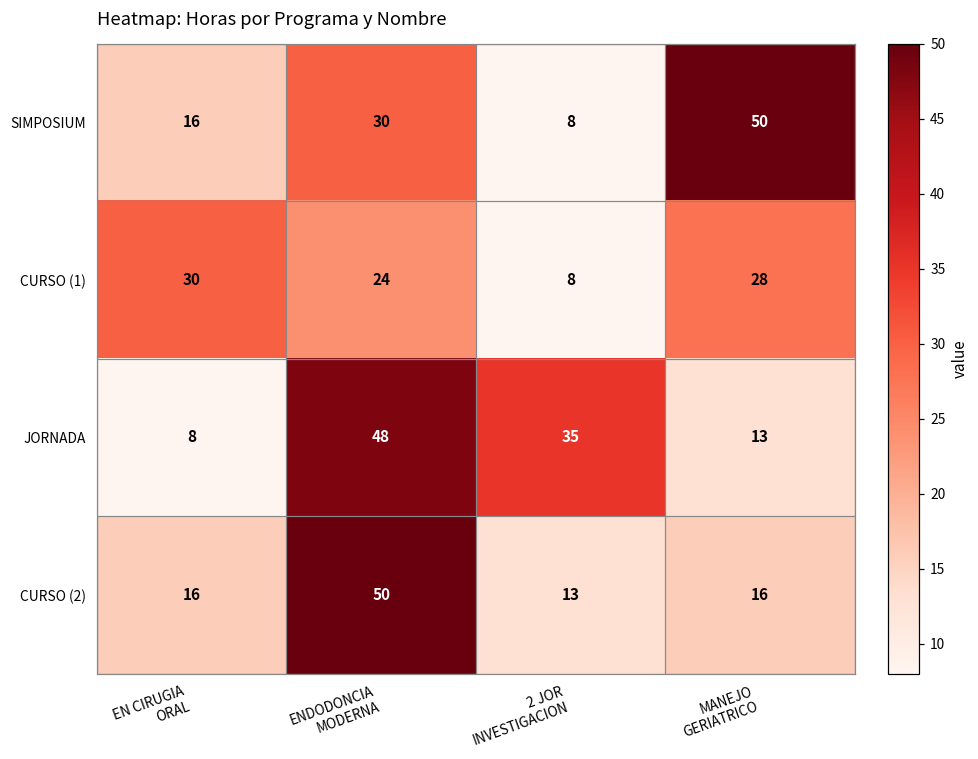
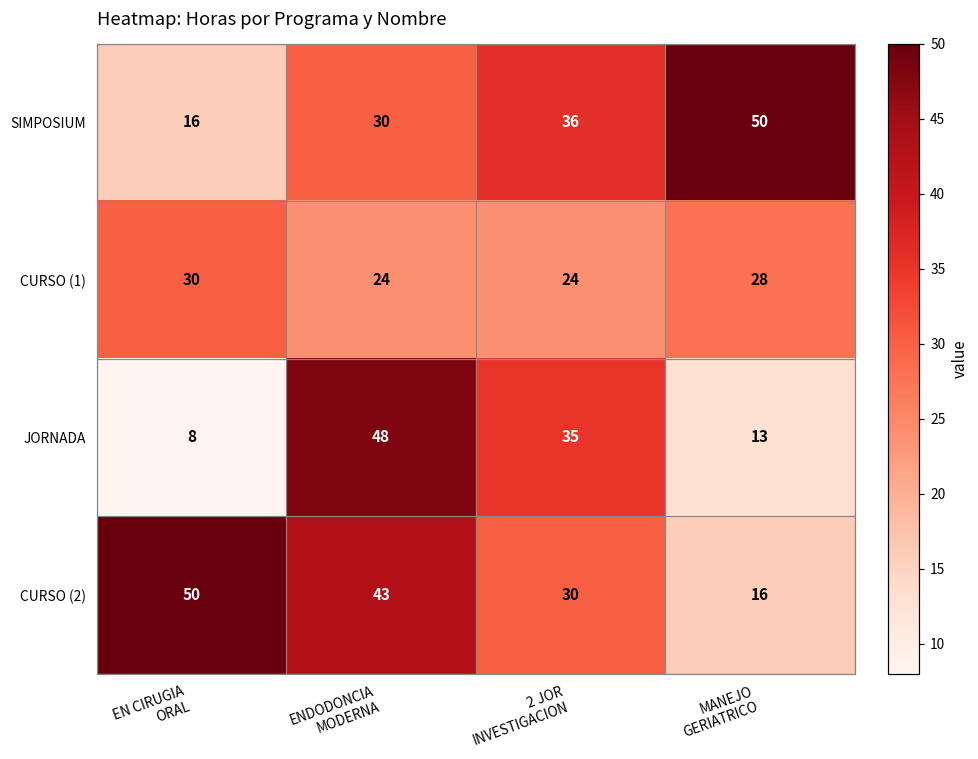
  {
    "SIMPOSIUM": {
      "EN CIRUGIA ORAL": 16,
      "ENDODONCIA MODERNA": 30,
-     "2 JOR INVESTIGACION": 8,
+     "2 JOR INVESTIGACION": 36,
      "MANEJO GERIATRICO": 50
    },
    "CURSO (1)": {
      "EN CIRUGIA ORAL": 30,
      "ENDODONCIA MODERNA": 24,
-     "2 JOR INVESTIGACION": 8,
+     "2 JOR INVESTIGACION": 24,
      "MANEJO GERIATRICO": 28
    },
    "JORNADA": {
      "EN CIRUGIA ORAL": 8,
      "ENDODONCIA MODERNA": 48,
      "2 JOR INVESTIGACION": 35,
      "MANEJO GERIATRICO": 13
    },
    "CURSO (2)": {
-     "EN CIRUGIA ORAL": 16,
-     "ENDODONCIA MODERNA": 50,
-     "2 JOR INVESTIGACION": 13,
+     "EN CIRUGIA ORAL": 50,
+     "ENDODONCIA MODERNA": 43,
+     "2 JOR INVESTIGACION": 30,
      "MANEJO GERIATRICO": 16
    }
  }
